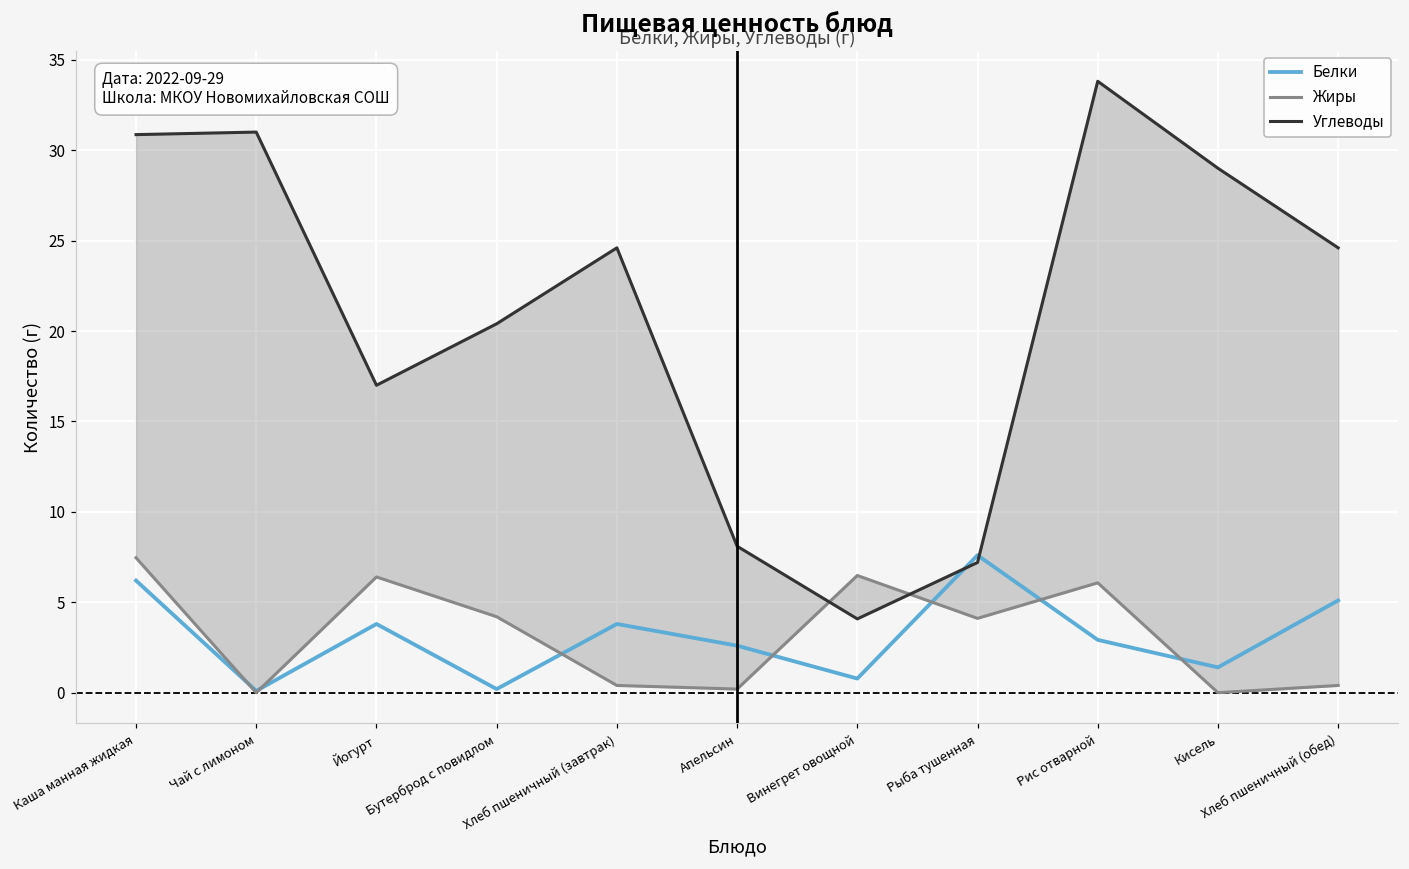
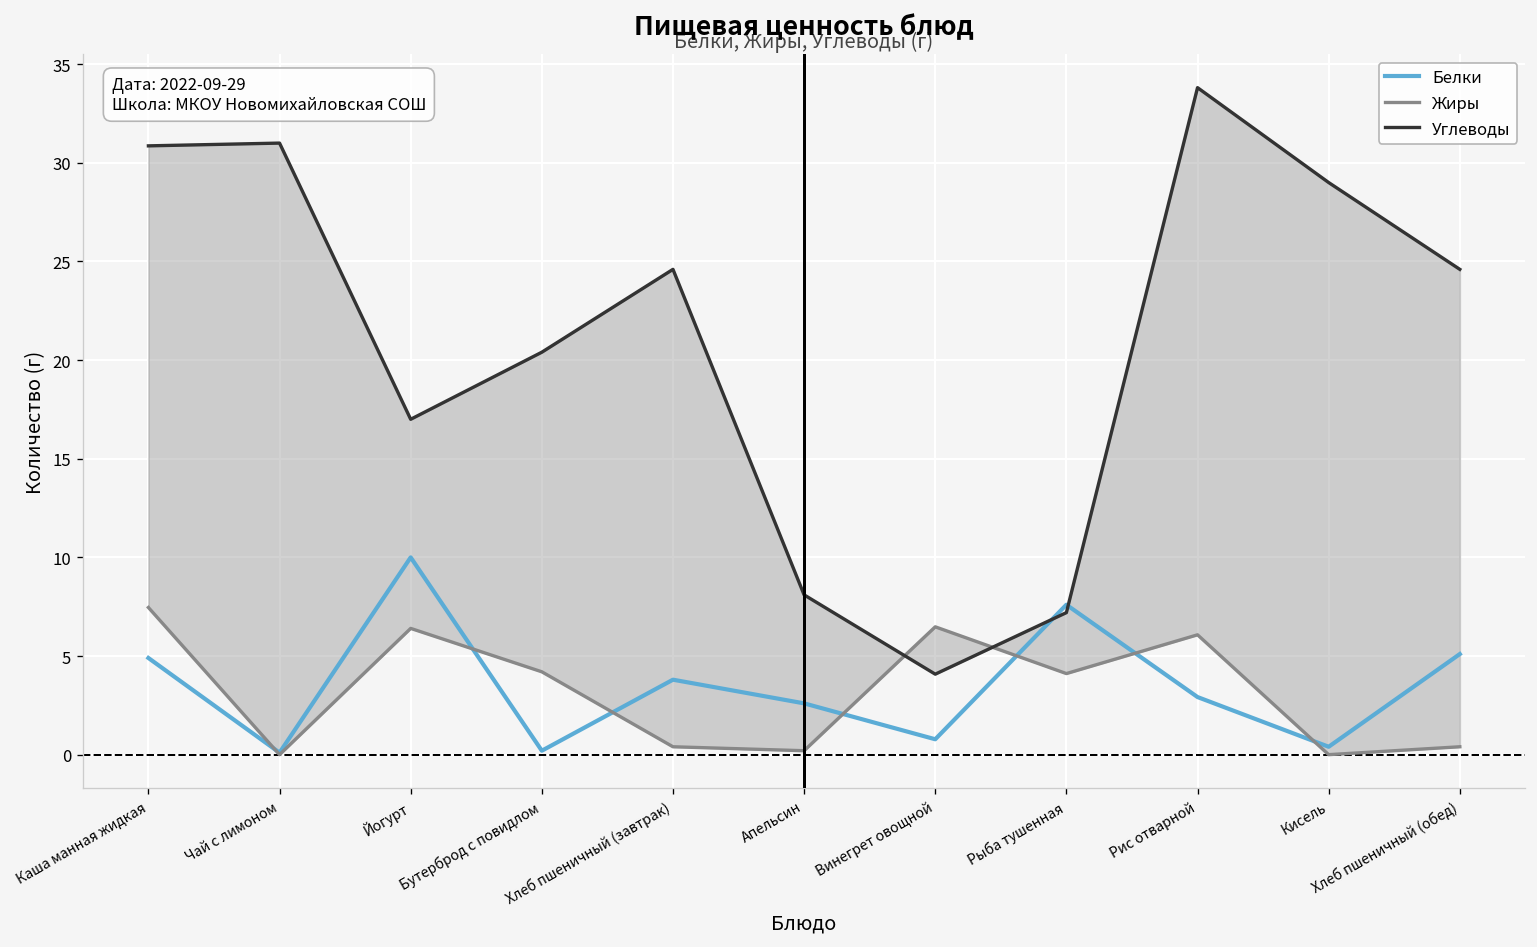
  {
    "Белки": {
-     "Каша манная жидкая": 6.2,
-     "Йогурт": 3.8,
+     "Каша манная жидкая": 4.9,
+     "Йогурт": 10.0,
      "Бутерброд с повидлом": 0.2,
      "Хлеб пшеничный (завтрак)": 3.8,
      "Апельсин": 2.6,
      "Винегрет овощной": 0.8,
      "Рыба тушенная": 7.6,
      "Рис отварной": 2.9,
-     "Кисель": 1.4,
+     "Кисель": 0.4,
      "Хлеб пшеничный (обед)": 5.1
    },
    "Углеводы": {
      "Винегрет овощной": 4.1
    }
  }
